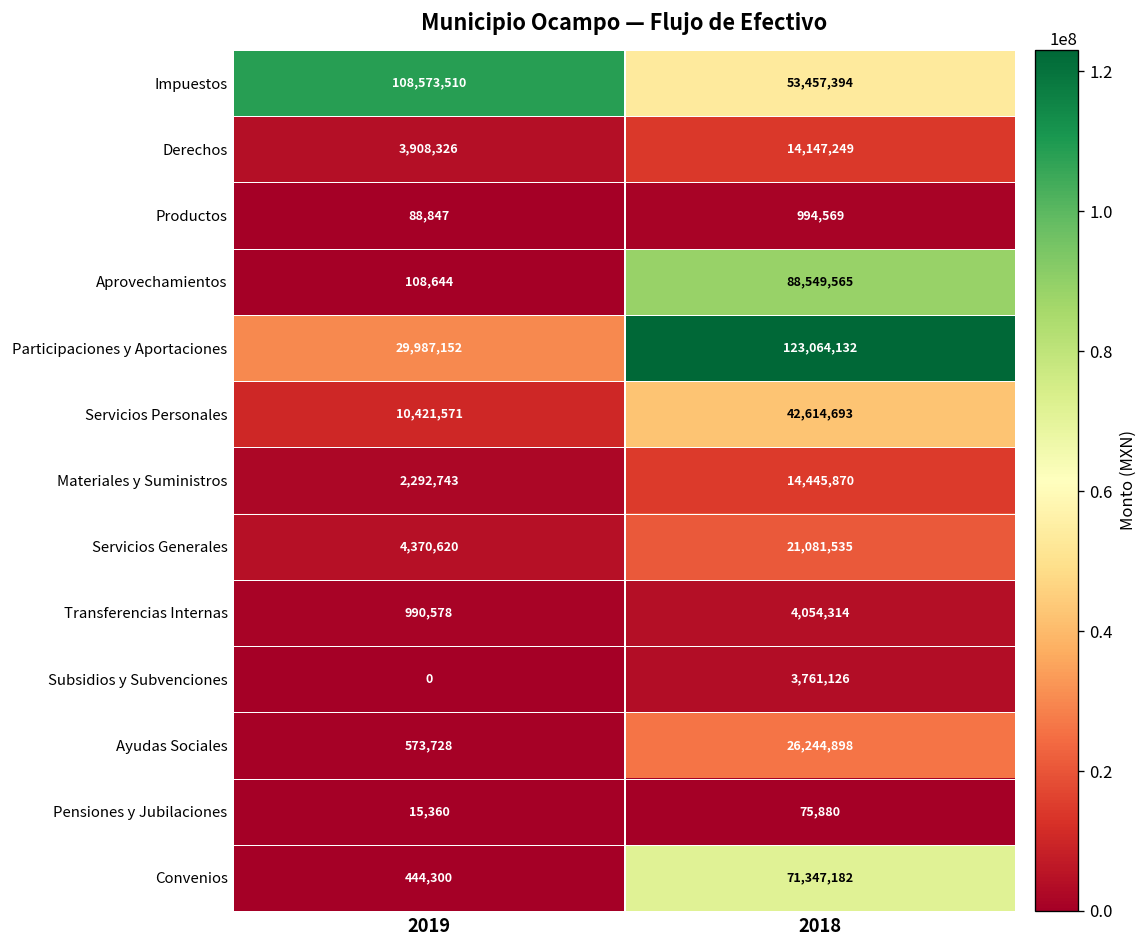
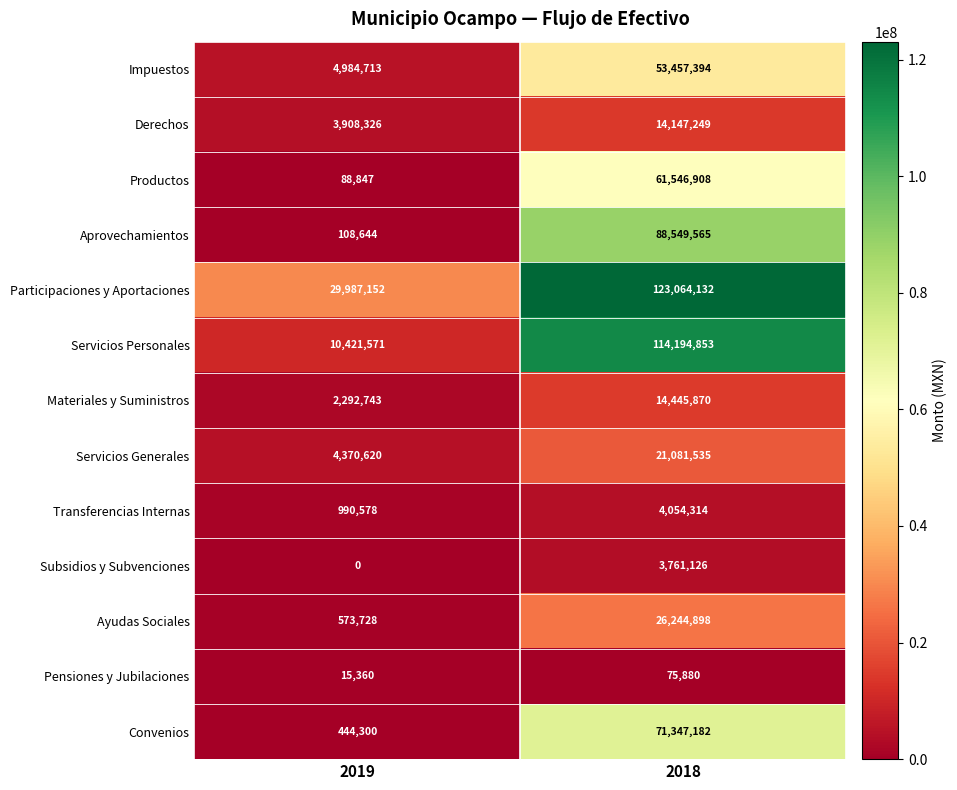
  {
    "Impuestos": {
-     "2019": "108,573,510",
+     "2019": "4,984,713",
      "2018": "53,457,394"
    },
    "Derechos": {
      "2019": "3,908,326",
      "2018": "14,147,249"
    },
    "Productos": {
      "2019": "88,847",
-     "2018": "994,569"
+     "2018": "61,546,908"
    },
    "Aprovechamientos": {
      "2019": "108,644",
      "2018": "88,549,565"
    },
    "Participaciones y Aportaciones": {
      "2019": "29,987,152",
      "2018": "123,064,132"
    },
    "Servicios Personales": {
      "2019": "10,421,571",
-     "2018": "42,614,693"
+     "2018": "114,194,853"
    },
    "Materiales y Suministros": {
      "2019": "2,292,743",
      "2018": "14,445,870"
    },
    "Servicios Generales": {
      "2019": "4,370,620",
      "2018": "21,081,535"
    },
    "Transferencias Internas": {
      "2019": "990,578",
      "2018": "4,054,314"
    },
    "Subsidios y Subvenciones": {
      "2019": "0",
      "2018": "3,761,126"
    },
    "Ayudas Sociales": {
      "2019": "573,728",
      "2018": "26,244,898"
    },
    "Pensiones y Jubilaciones": {
      "2019": "15,360",
      "2018": "75,880"
    },
    "Convenios": {
      "2019": "444,300",
      "2018": "71,347,182"
    }
  }
